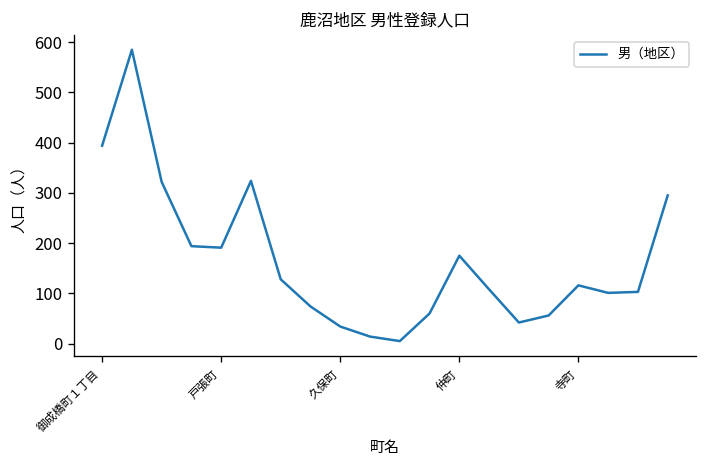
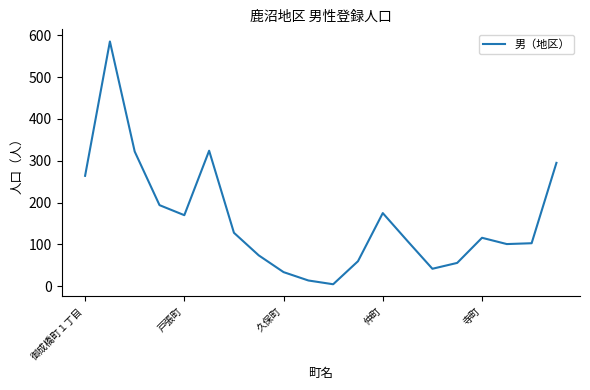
  {
-   "御成橋町１丁目": 390,
-   "戸張町": 190,
+   "御成橋町１丁目": 260,
+   "戸張町": 170,
    "久保町": 30,
    "仲町": 180,
    "寺町": 120
  }
